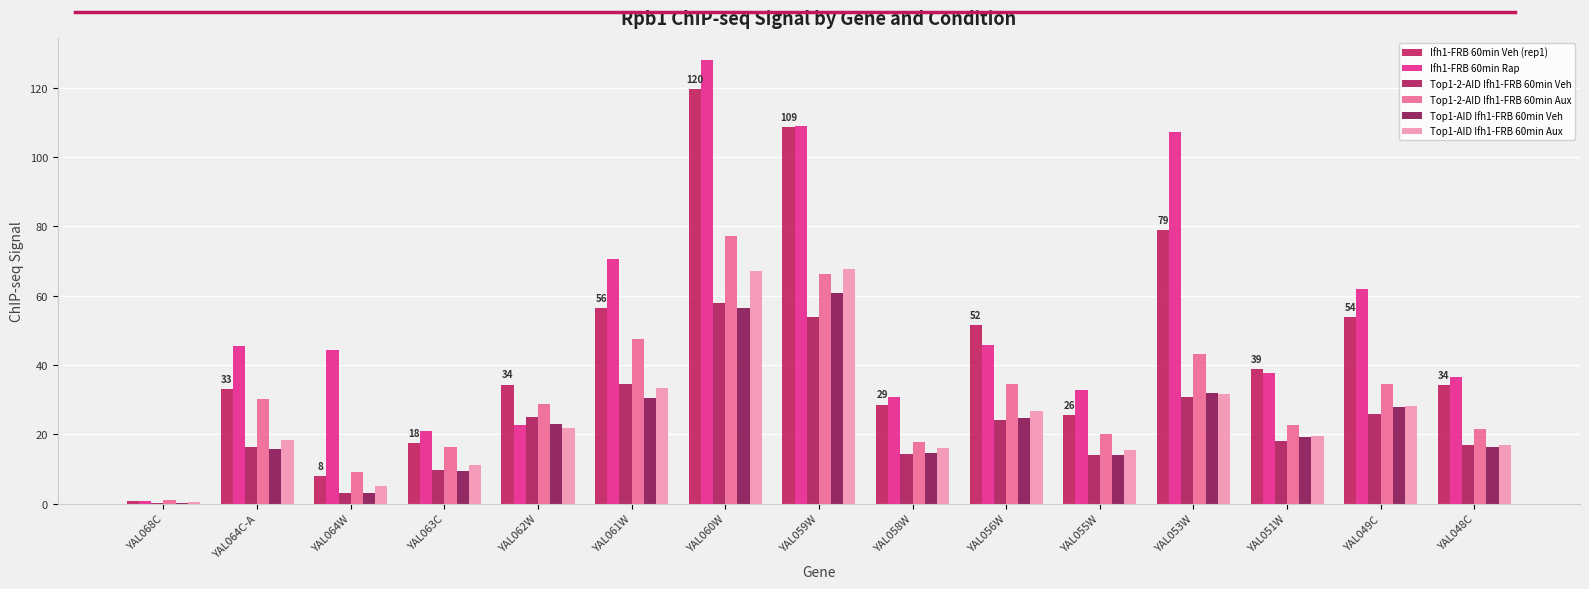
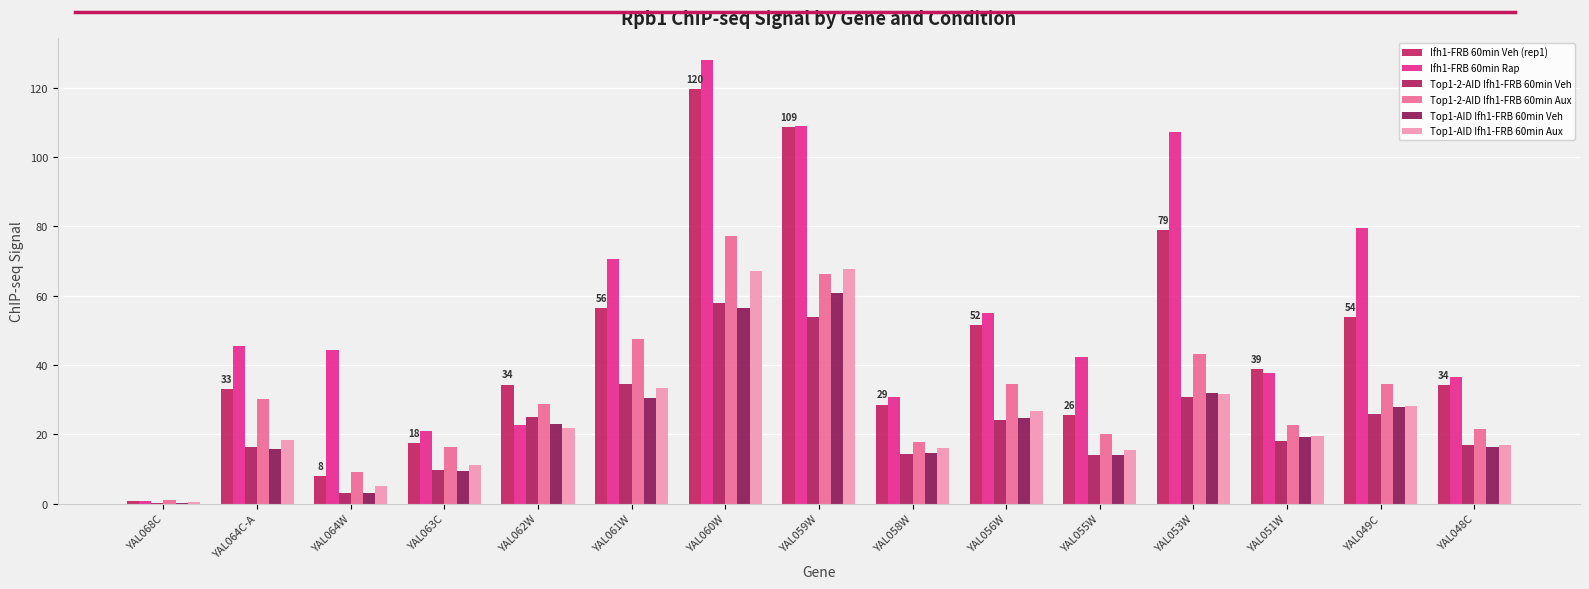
  {
    "Ifh1-FRB 60min Rap": {
      "YAL068C": 1,
      "YAL064C-A": 46,
      "YAL064W": 44,
      "YAL063C": 21,
      "YAL062W": 23,
      "YAL061W": 71,
      "YAL060W": 128,
      "YAL058W": 31,
-     "YAL056W": 46,
-     "YAL055W": 33,
+     "YAL056W": 55,
+     "YAL055W": 42,
      "YAL053W": 107,
      "YAL051W": 38,
-     "YAL049C": 62,
+     "YAL049C": 79,
      "YAL048C": 37
    }
  }
